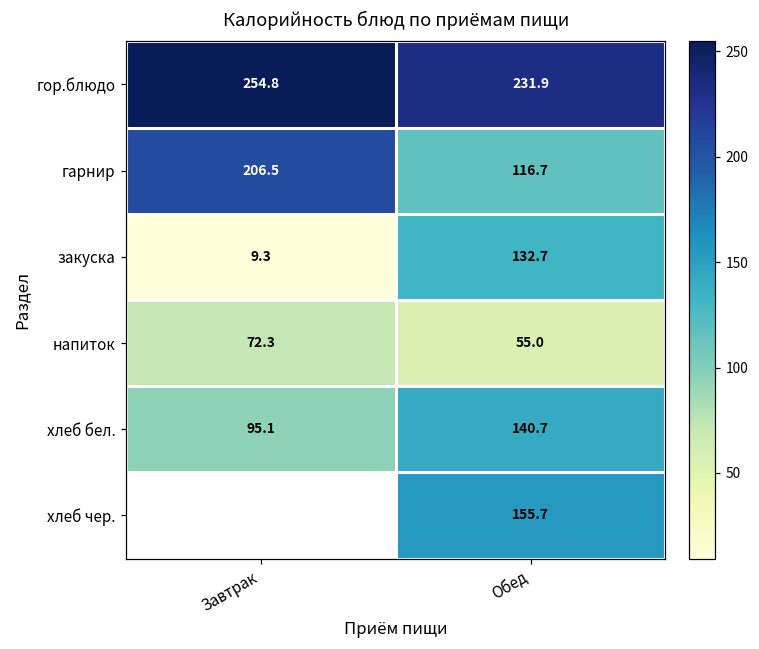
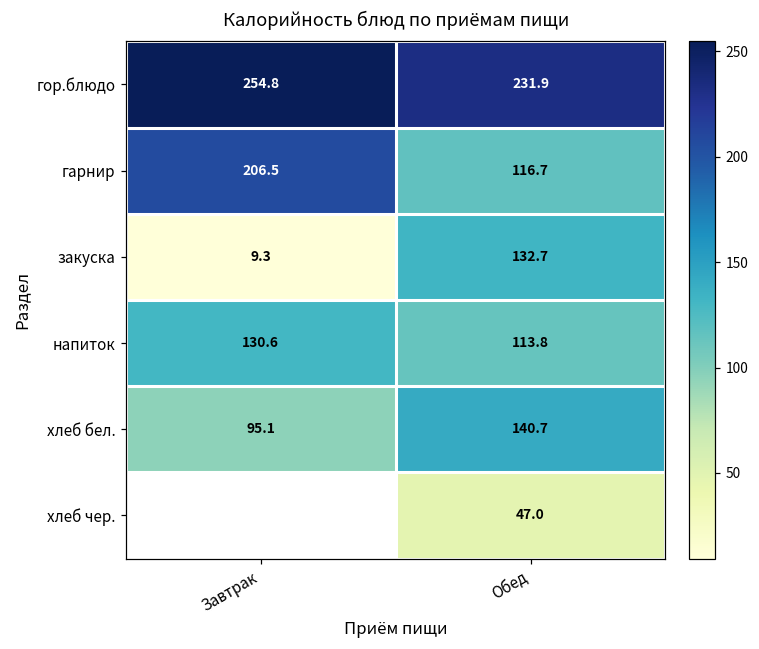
  {
    "гор.блюдо": {
      "Завтрак": 254.8,
      "Обед": 231.9
    },
    "гарнир": {
      "Завтрак": 206.5,
      "Обед": 116.7
    },
    "закуска": {
      "Завтрак": 9.3,
      "Обед": 132.7
    },
    "напиток": {
-     "Завтрак": 72.3,
-     "Обед": 55.0
+     "Завтрак": 130.6,
+     "Обед": 113.8
    },
    "хлеб бел.": {
      "Завтрак": 95.1,
      "Обед": 140.7
    },
    "хлеб чер.": {
-     "Обед": 155.7
+     "Обед": 47.0
    }
  }
